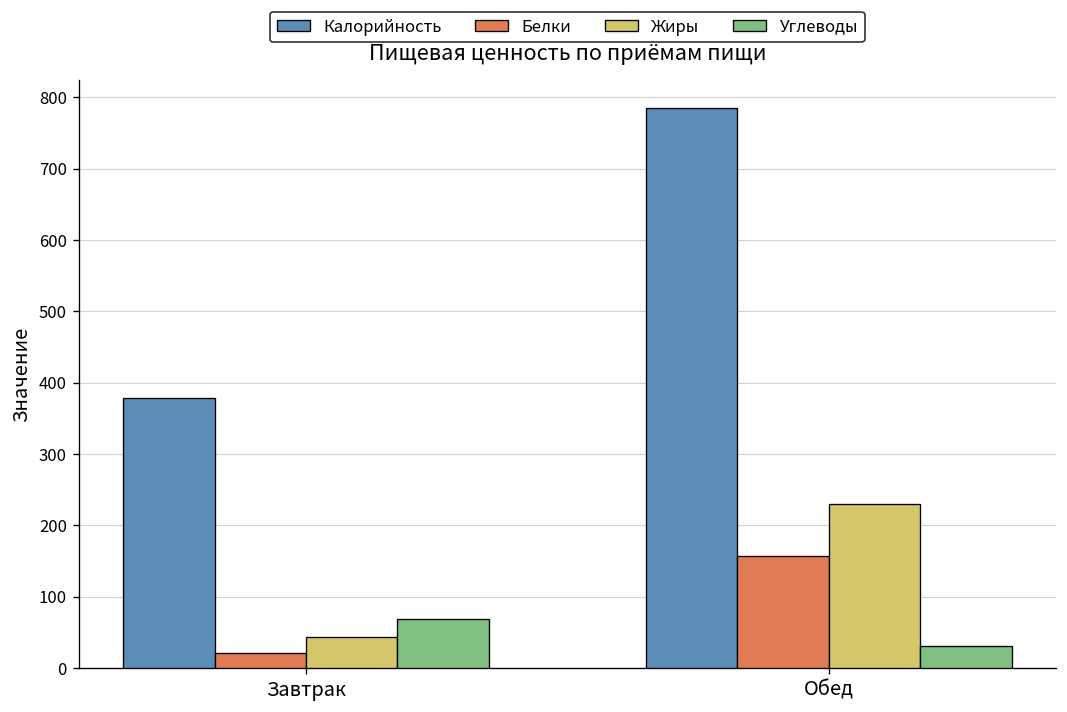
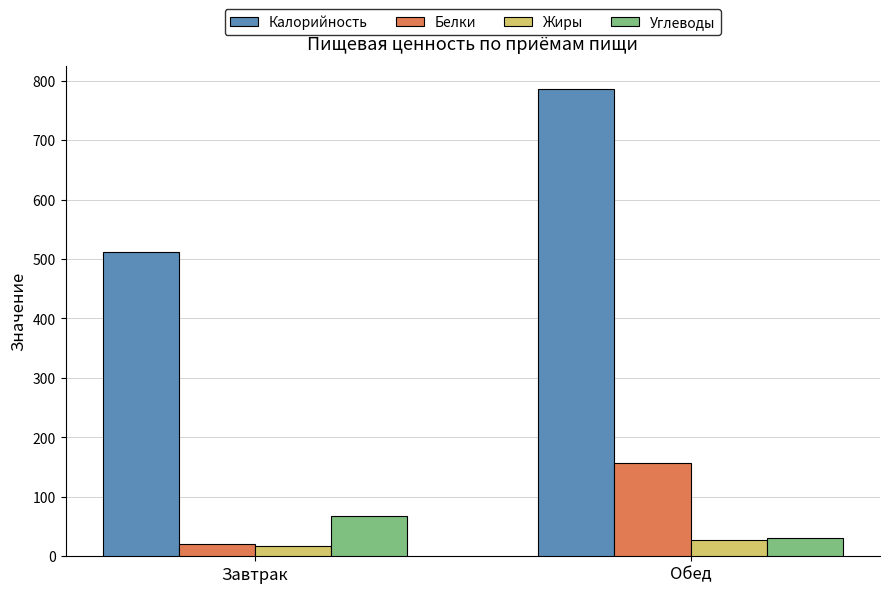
  {
    "Калорийность": {
-     "Завтрак": 380,
+     "Завтрак": 510,
      "Обед": 790
    },
    "Белки": {
      "Завтрак": 20,
      "Обед": 160
    },
    "Жиры": {
-     "Завтрак": 40,
-     "Обед": 230
+     "Завтрак": 20,
+     "Обед": 30
    },
    "Углеводы": {
      "Завтрак": 70,
      "Обед": 30
    }
  }
